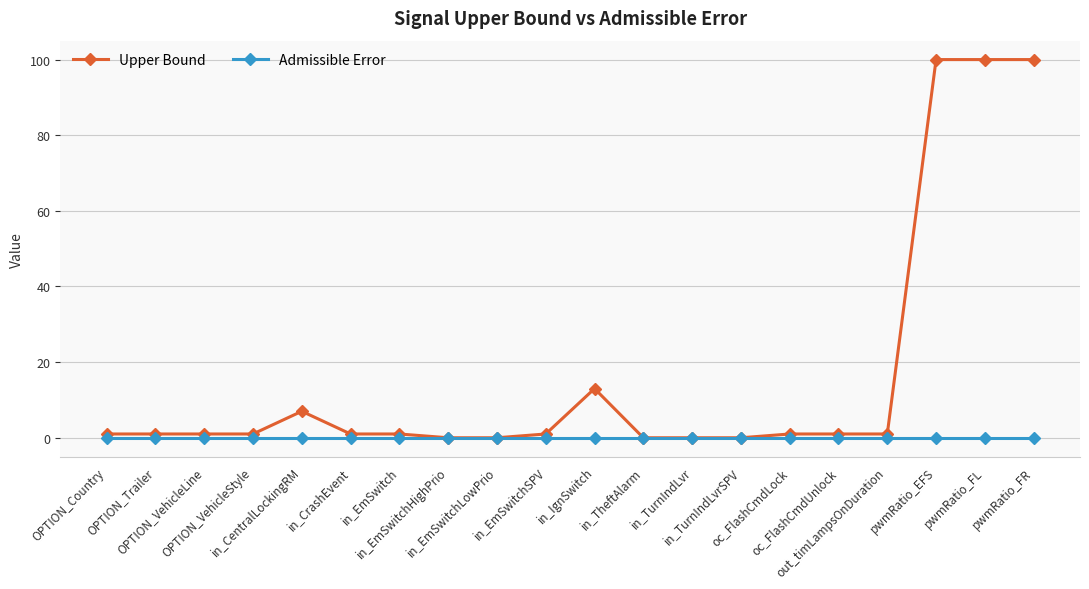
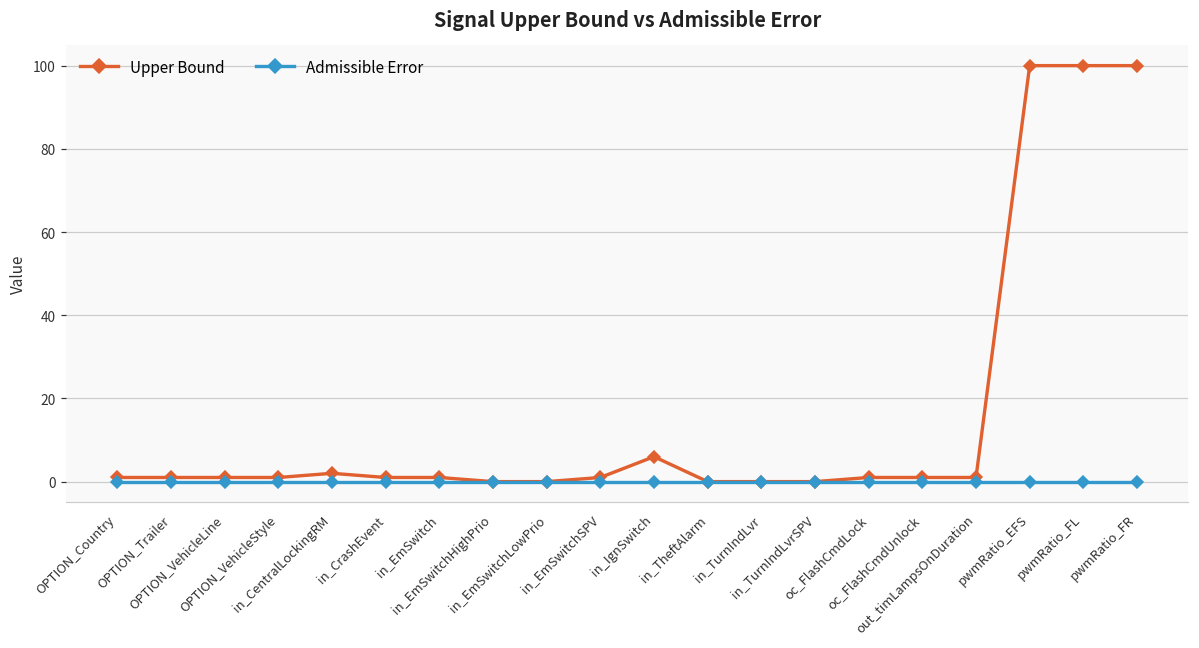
  {
    "Upper Bound": {
      "OPTION_Country": 1,
      "OPTION_Trailer": 1,
      "OPTION_VehicleLine": 1,
      "OPTION_VehicleStyle": 1,
-     "in_CentralLockingRM": 7,
+     "in_CentralLockingRM": 2,
      "in_CrashEvent": 1,
      "in_EmSwitch": 1,
      "in_EmSwitchSPV": 1,
-     "in_IgnSwitch": 13,
+     "in_IgnSwitch": 6,
      "oc_FlashCmdLock": 1,
      "oc_FlashCmdUnlock": 1,
      "out_timLampsOnDuration": 1,
      "pwmRatio_EFS": 100,
      "pwmRatio_FL": 100,
      "pwmRatio_FR": 100
    },
    "Admissible Error": {
      "OPTION_Country": 0,
      "OPTION_Trailer": 0,
      "OPTION_VehicleLine": 0,
      "OPTION_VehicleStyle": 0,
      "in_CentralLockingRM": 0,
      "in_CrashEvent": 0,
      "in_EmSwitch": 0,
      "in_EmSwitchSPV": 0,
      "in_IgnSwitch": 0,
      "oc_FlashCmdLock": 0,
      "oc_FlashCmdUnlock": 0,
      "out_timLampsOnDuration": 0,
      "pwmRatio_EFS": 0,
      "pwmRatio_FL": 0,
      "pwmRatio_FR": 0
    }
  }
